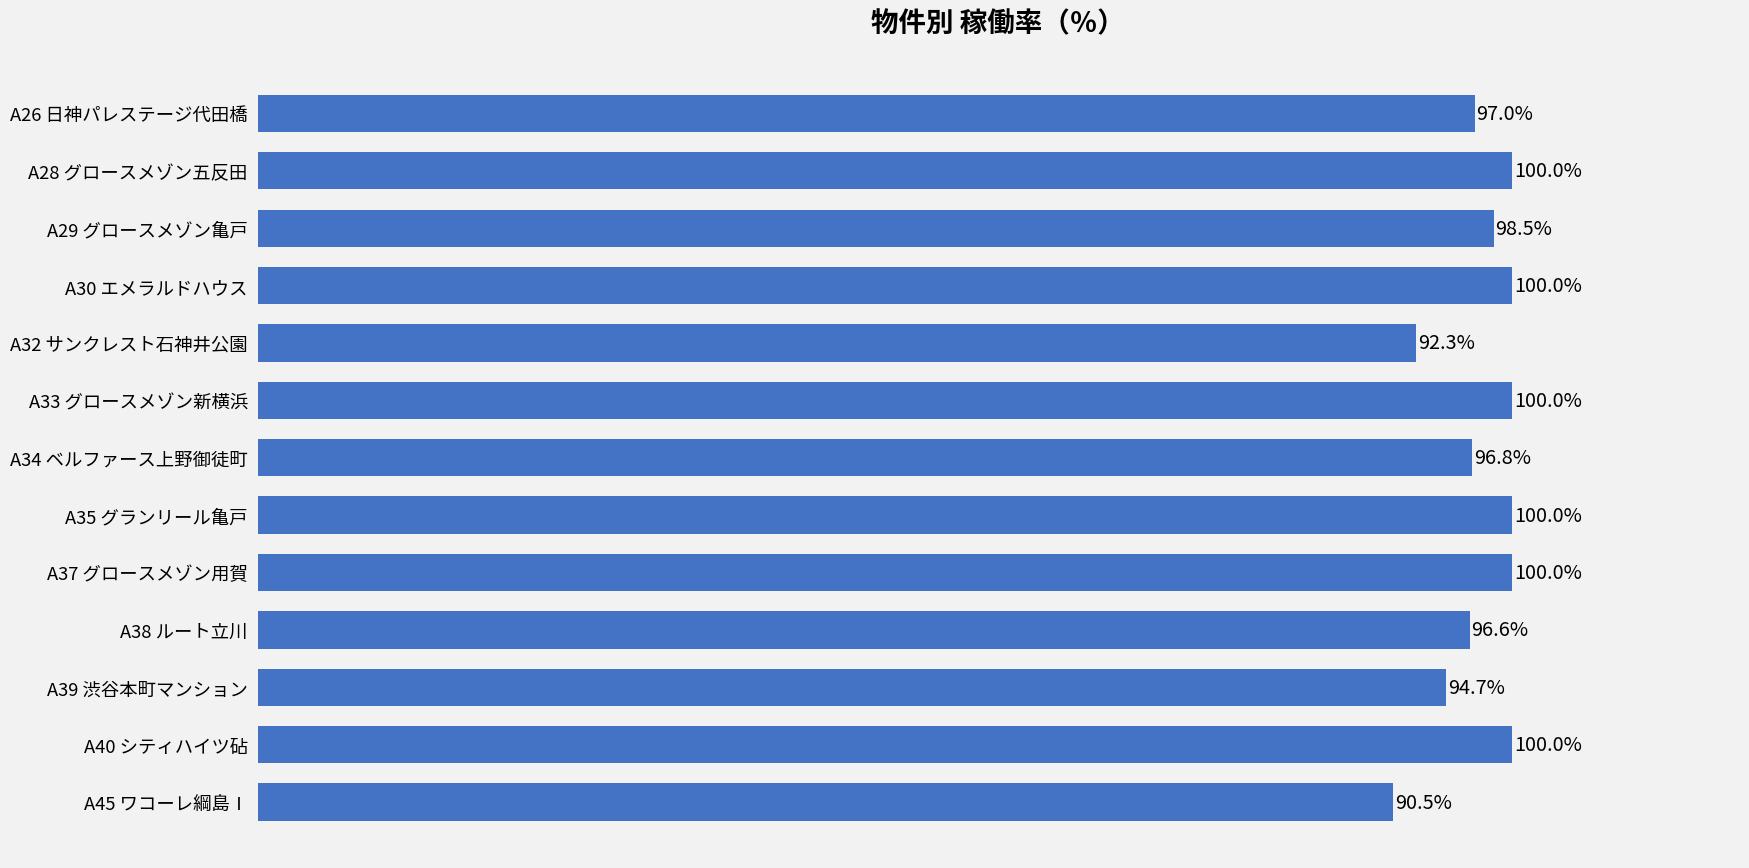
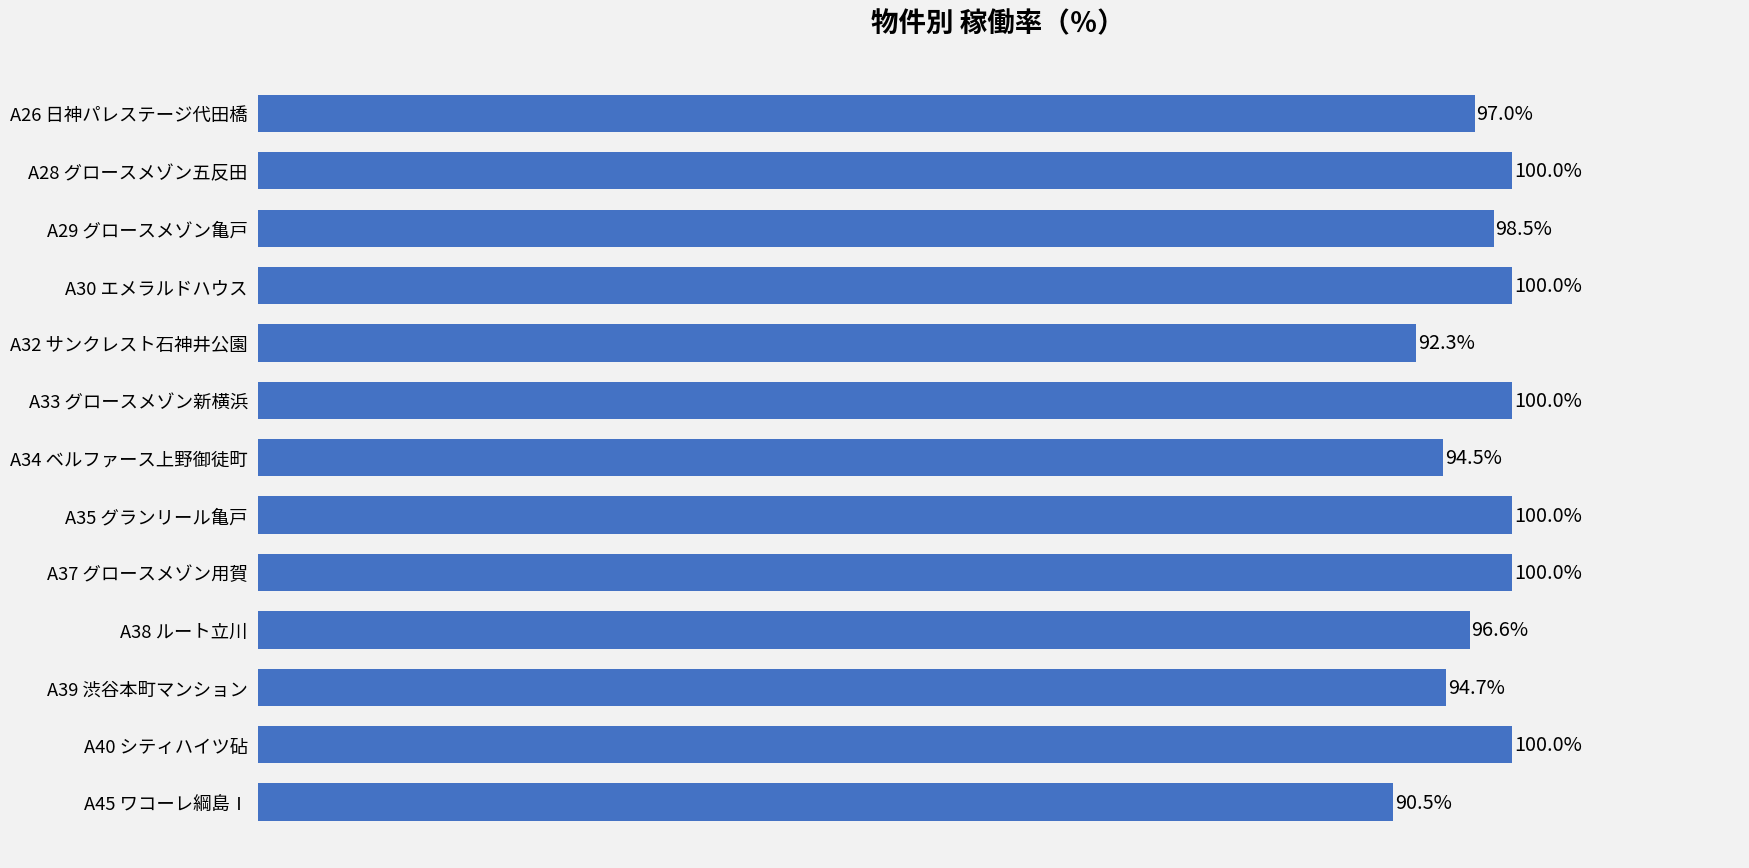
  {
    "A26 日神パレステージ代田橋": "97.0%",
    "A28 グロースメゾン五反田": "100.0%",
    "A29 グロースメゾン亀戸": "98.5%",
    "A30 エメラルドハウス": "100.0%",
    "A32 サンクレスト石神井公園": "92.3%",
    "A33 グロースメゾン新横浜": "100.0%",
-   "A34 ベルファース上野御徒町": "96.8%",
+   "A34 ベルファース上野御徒町": "94.5%",
    "A35 グランリール亀戸": "100.0%",
    "A37 グロースメゾン用賀": "100.0%",
    "A38 ルート立川": "96.6%",
    "A39 渋谷本町マンション": "94.7%",
    "A40 シティハイツ砧": "100.0%",
    "A45 ワコーレ綱島Ⅰ": "90.5%"
  }
